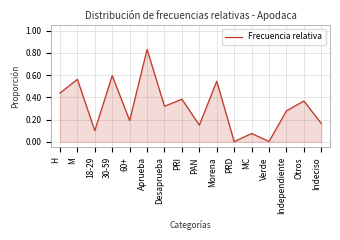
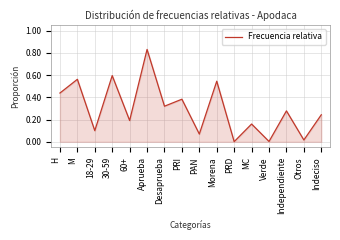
  {
    "H": 0.44,
    "M": 0.56,
    "18-29": 0.10,
    "30-59": 0.60,
    "60+": 0.19,
    "Aprueba": 0.83,
    "Desaprueba": 0.32,
    "PRI": 0.38,
-   "PAN": 0.15,
+   "PAN": 0.07,
    "Morena": 0.54,
    "PRD": 0.00,
-   "MC": 0.08,
+   "MC": 0.16,
    "Verde": 0.00,
    "Independiente": 0.28,
-   "Otros": 0.37,
-   "Indeciso": 0.17
+   "Otros": 0.02,
+   "Indeciso": 0.24
  }
